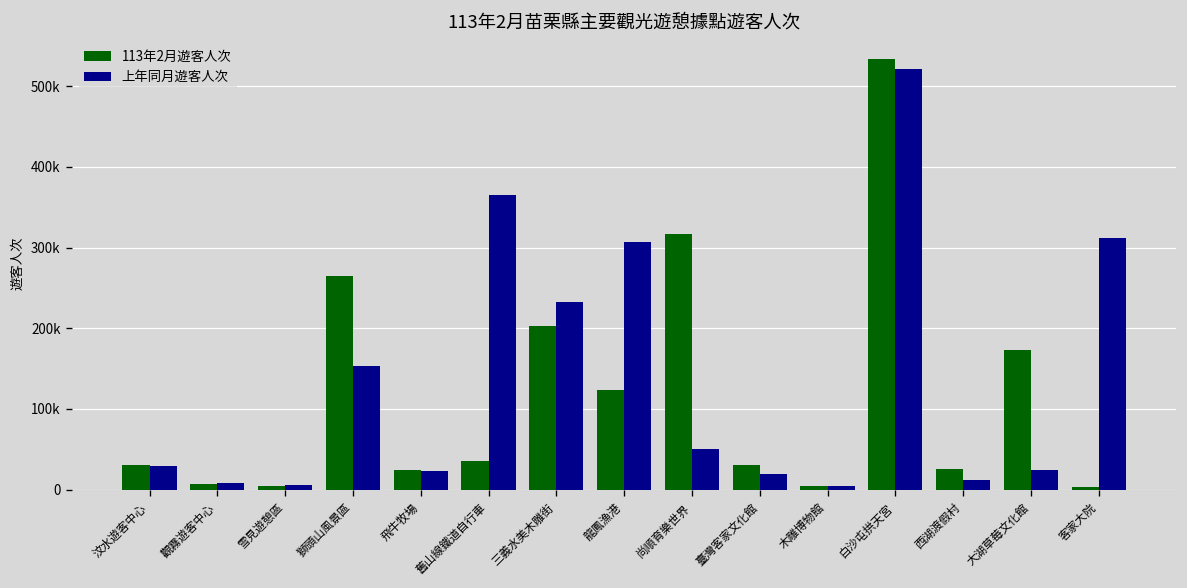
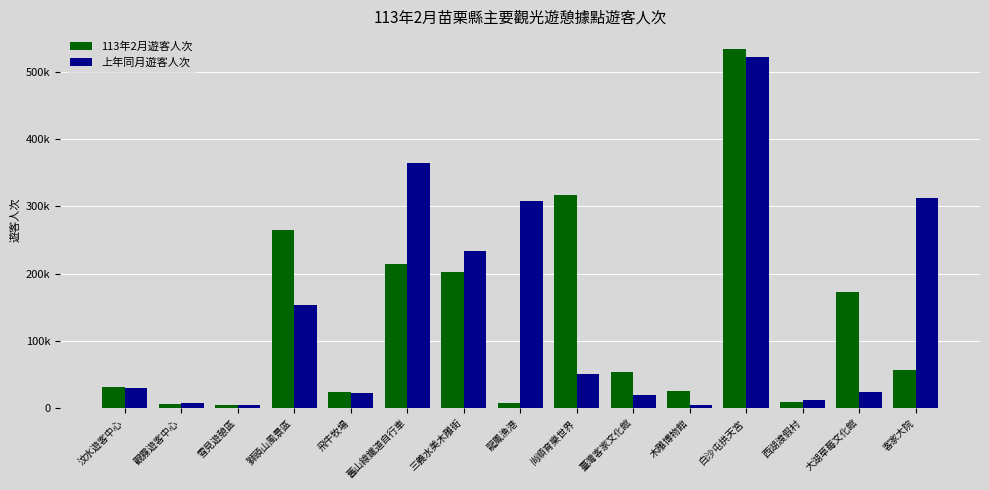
  {
    "113年2月遊客人次": {
      "汶水遊客中心": 30000,
      "觀霧遊客中心": 10000,
      "雪見遊憩區": 0,
      "獅頭山風景區": 260000,
      "飛牛牧場": 20000,
-     "舊山線鐵道自行車": 40000,
+     "舊山線鐵道自行車": 210000,
      "三義水美木雕街": 200000,
-     "龍鳳漁港": 120000,
+     "龍鳳漁港": 10000,
      "尚順育樂世界": 320000,
-     "臺灣客家文化館": 30000,
-     "木雕博物館": 0,
+     "臺灣客家文化館": 50000,
+     "木雕博物館": 20000,
      "白沙屯拱天宮": 530000,
-     "西湖渡假村": 30000,
+     "西湖渡假村": 10000,
      "大湖草莓文化館": 170000,
-     "客家大院": 0
+     "客家大院": 60000
    },
    "上年同月遊客人次": {
      "汶水遊客中心": 30000,
      "觀霧遊客中心": 10000,
      "雪見遊憩區": 10000,
      "獅頭山風景區": 150000,
      "飛牛牧場": 20000,
      "舊山線鐵道自行車": 370000,
      "三義水美木雕街": 230000,
      "龍鳳漁港": 310000,
      "尚順育樂世界": 50000,
      "臺灣客家文化館": 20000,
      "木雕博物館": 0,
      "白沙屯拱天宮": 520000,
      "西湖渡假村": 10000,
      "大湖草莓文化館": 20000,
      "客家大院": 310000
    }
  }
